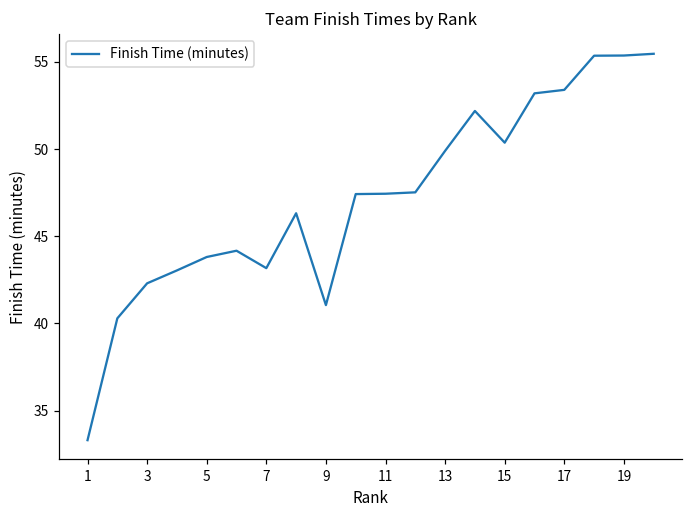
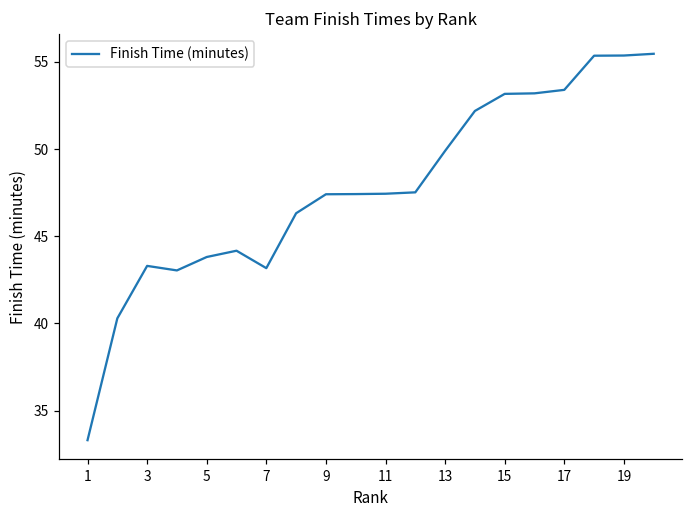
  {
    "1": 33.3,
-   "3": 42.3,
+   "3": 43.3,
    "5": 43.8,
    "7": 43.2,
-   "9": 41.1,
+   "9": 47.4,
    "11": 47.4,
    "13": 49.9,
-   "15": 50.4,
+   "15": 53.2,
    "17": 53.4,
    "19": 55.4
  }
